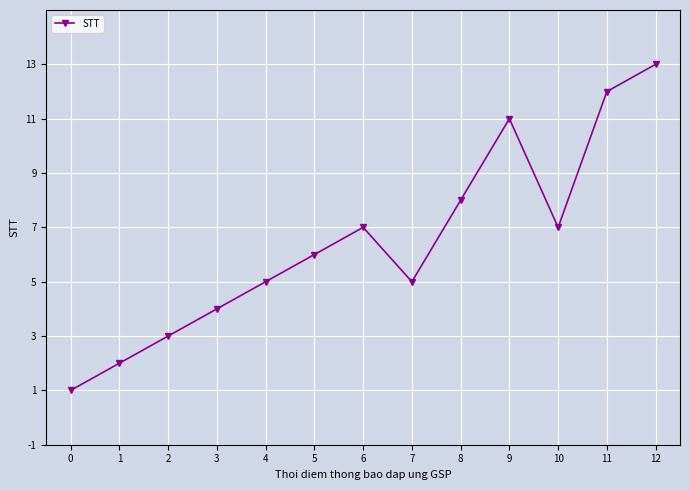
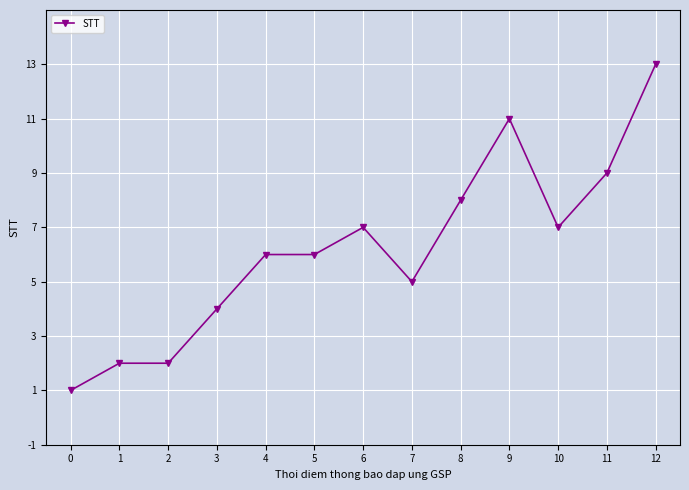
  {
    "0": 1,
    "1": 2,
-   "2": 3,
+   "2": 2,
    "3": 4,
-   "4": 5,
+   "4": 6,
    "5": 6,
    "6": 7,
    "7": 5,
    "8": 8,
    "9": 11,
    "10": 7,
-   "11": 12,
+   "11": 9,
    "12": 13
  }
